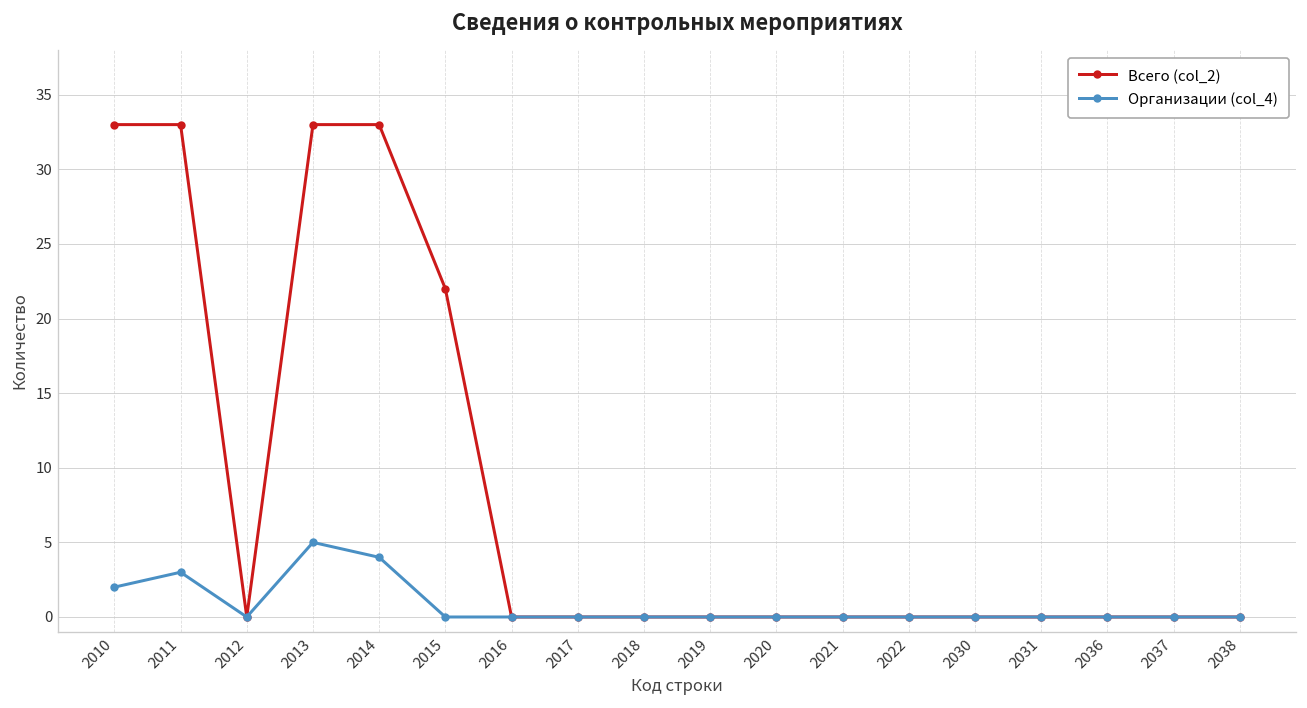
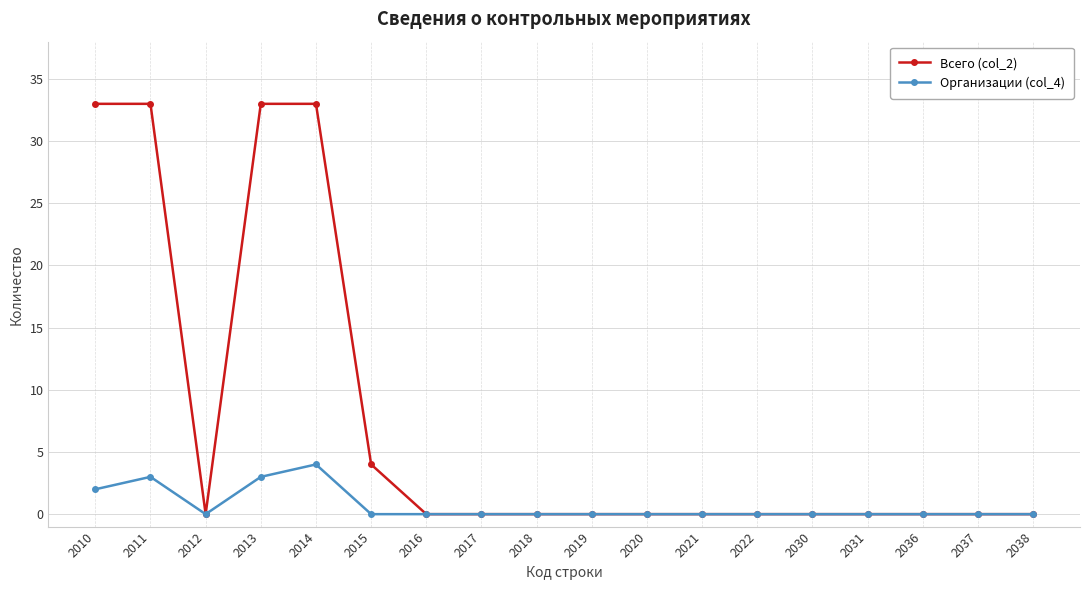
  {
    "Всего (col_2)": {
      "2010": 33,
      "2011": 33,
      "2013": 33,
      "2014": 33,
-     "2015": 22
+     "2015": 4
    },
    "Организации (col_4)": {
      "2010": 2,
      "2011": 3,
-     "2013": 5,
+     "2013": 3,
      "2014": 4,
      "2015": 0
    }
  }
